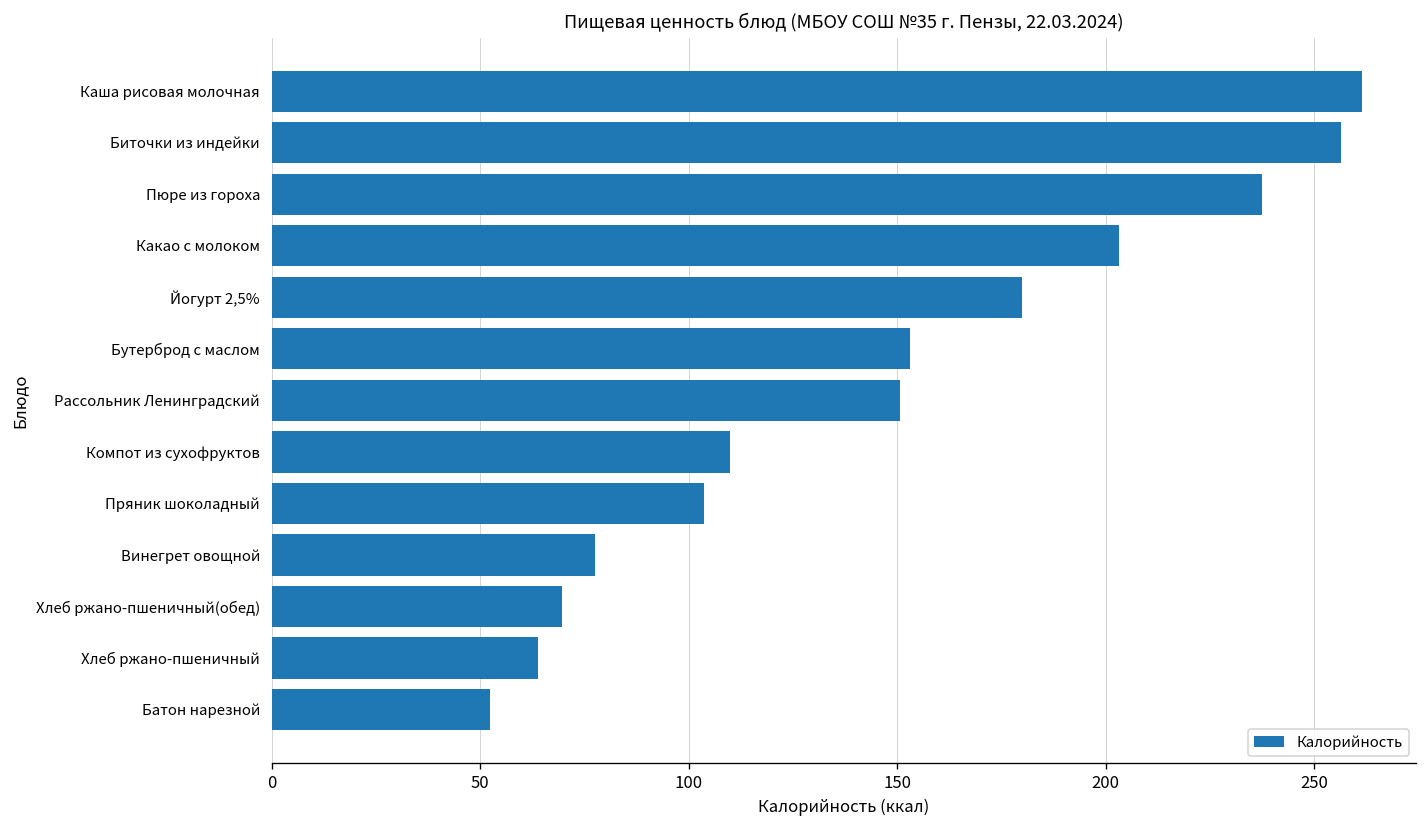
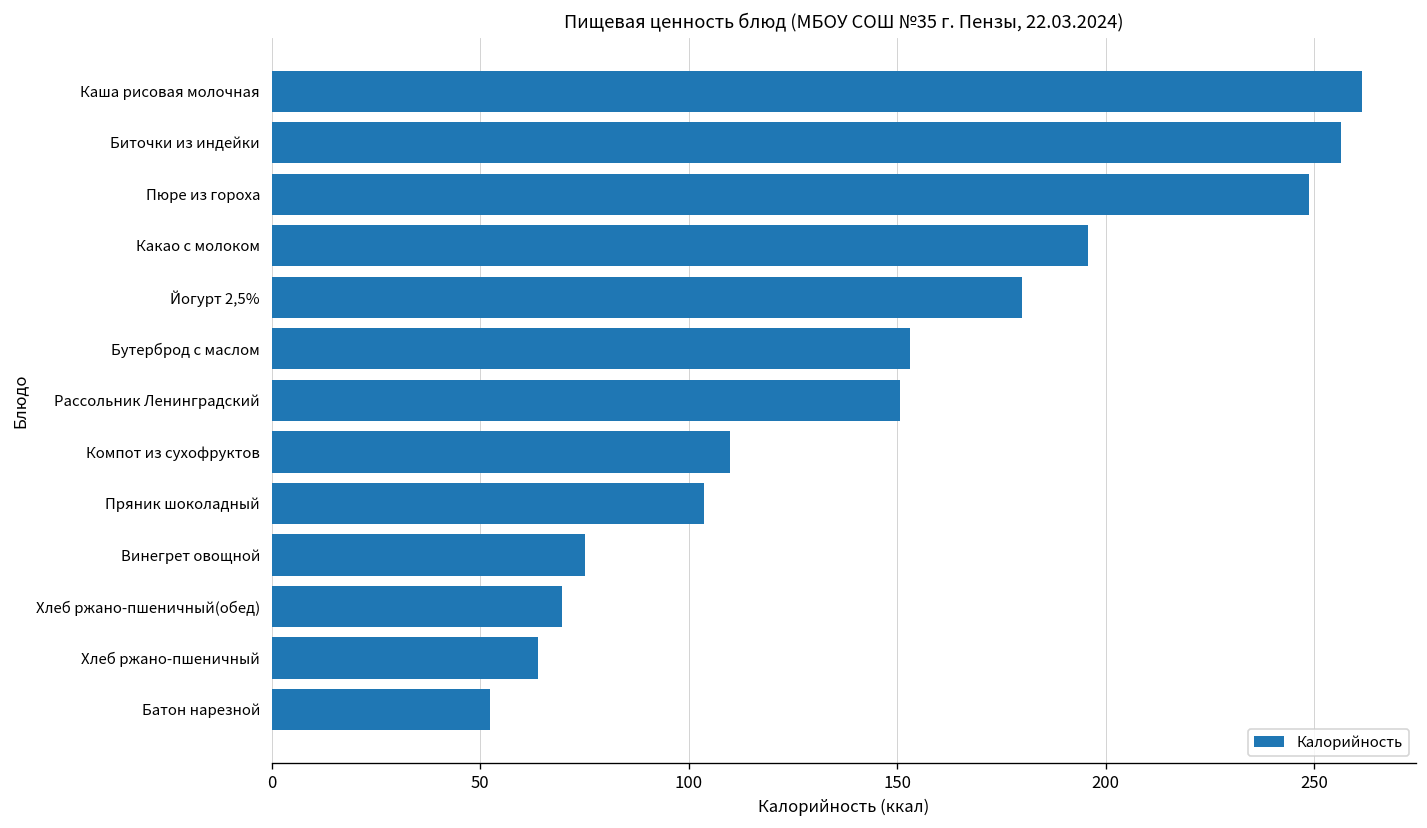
  {
    "Каша рисовая молочная": 261,
    "Биточки из индейки": 257,
-   "Пюре из гороха": 238,
-   "Какао с молоком": 203,
+   "Пюре из гороха": 249,
+   "Какао с молоком": 196,
    "Йогурт 2,5%": 180,
    "Бутерброд с маслом": 153,
    "Рассольник Ленинградский": 151,
    "Компот из сухофруктов": 110,
    "Пряник шоколадный": 104,
-   "Винегрет овощной": 78,
+   "Винегрет овощной": 75,
    "Хлеб ржано-пшеничный(обед)": 70,
    "Хлеб ржано-пшеничный": 64,
    "Батон нарезной": 52
  }
